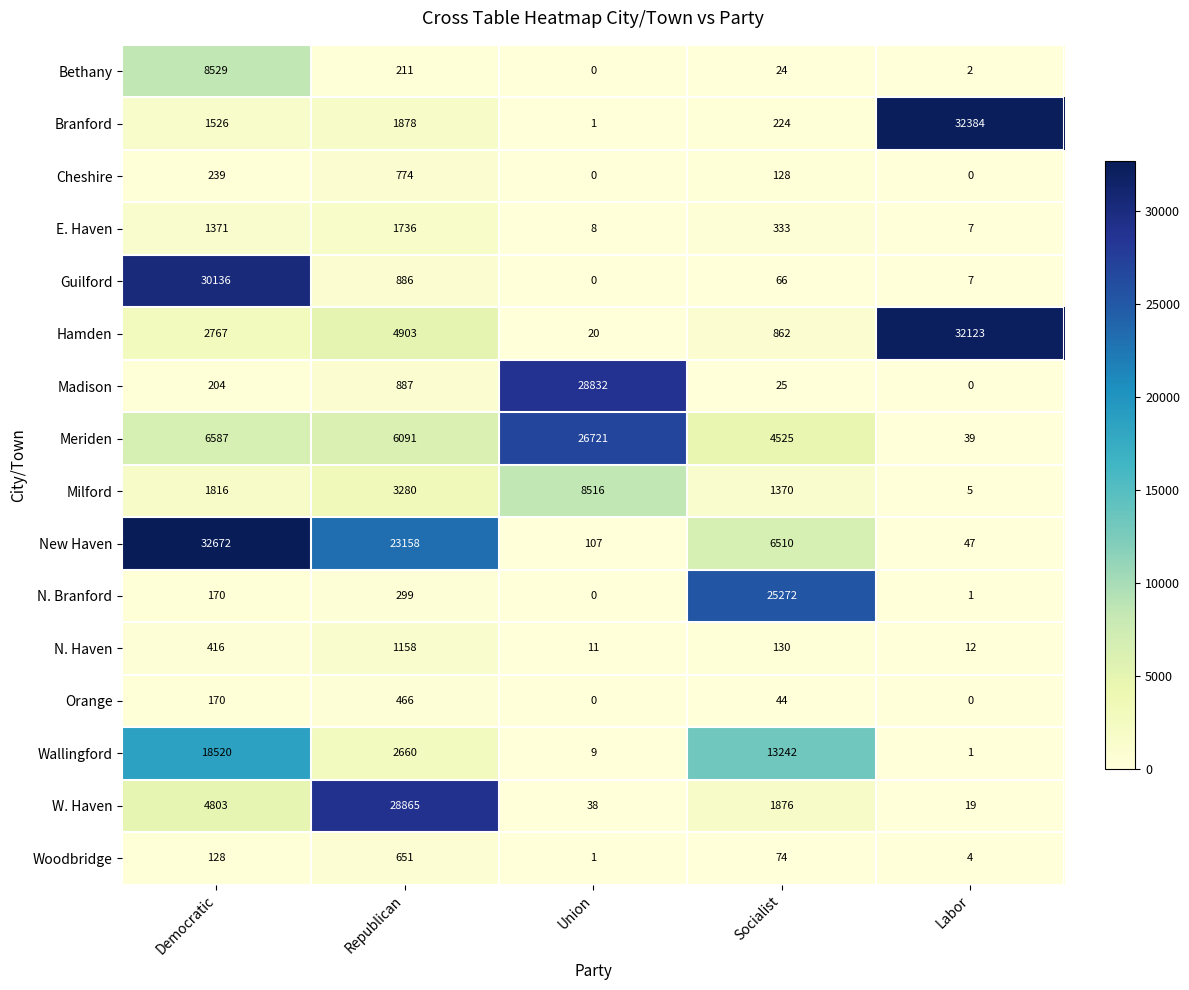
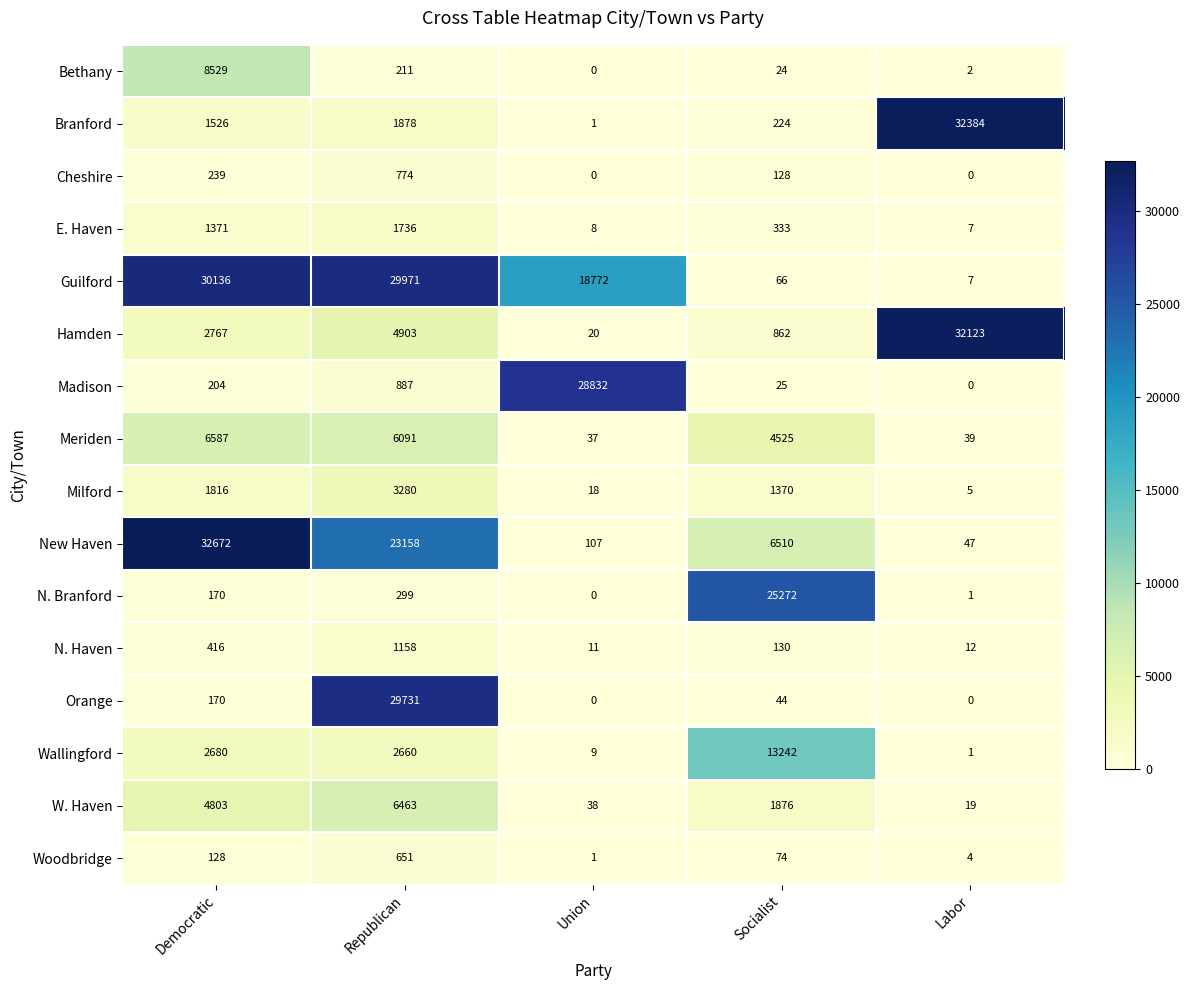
  {
    "Bethany": {
      "Democratic": 8529,
      "Republican": 211,
      "Union": 0,
      "Socialist": 24,
      "Labor": 2
    },
    "Branford": {
      "Democratic": 1526,
      "Republican": 1878,
      "Union": 1,
      "Socialist": 224,
      "Labor": 32384
    },
    "Cheshire": {
      "Democratic": 239,
      "Republican": 774,
      "Union": 0,
      "Socialist": 128,
      "Labor": 0
    },
    "E. Haven": {
      "Democratic": 1371,
      "Republican": 1736,
      "Union": 8,
      "Socialist": 333,
      "Labor": 7
    },
    "Guilford": {
      "Democratic": 30136,
-     "Republican": 886,
-     "Union": 0,
+     "Republican": 29971,
+     "Union": 18772,
      "Socialist": 66,
      "Labor": 7
    },
    "Hamden": {
      "Democratic": 2767,
      "Republican": 4903,
      "Union": 20,
      "Socialist": 862,
      "Labor": 32123
    },
    "Madison": {
      "Democratic": 204,
      "Republican": 887,
      "Union": 28832,
      "Socialist": 25,
      "Labor": 0
    },
    "Meriden": {
      "Democratic": 6587,
      "Republican": 6091,
-     "Union": 26721,
+     "Union": 37,
      "Socialist": 4525,
      "Labor": 39
    },
    "Milford": {
      "Democratic": 1816,
      "Republican": 3280,
-     "Union": 8516,
+     "Union": 18,
      "Socialist": 1370,
      "Labor": 5
    },
    "New Haven": {
      "Democratic": 32672,
      "Republican": 23158,
      "Union": 107,
      "Socialist": 6510,
      "Labor": 47
    },
    "N. Branford": {
      "Democratic": 170,
      "Republican": 299,
      "Union": 0,
      "Socialist": 25272,
      "Labor": 1
    },
    "N. Haven": {
      "Democratic": 416,
      "Republican": 1158,
      "Union": 11,
      "Socialist": 130,
      "Labor": 12
    },
    "Orange": {
      "Democratic": 170,
-     "Republican": 466,
+     "Republican": 29731,
      "Union": 0,
      "Socialist": 44,
      "Labor": 0
    },
    "Wallingford": {
-     "Democratic": 18520,
+     "Democratic": 2680,
      "Republican": 2660,
      "Union": 9,
      "Socialist": 13242,
      "Labor": 1
    },
    "W. Haven": {
      "Democratic": 4803,
-     "Republican": 28865,
+     "Republican": 6463,
      "Union": 38,
      "Socialist": 1876,
      "Labor": 19
    },
    "Woodbridge": {
      "Democratic": 128,
      "Republican": 651,
      "Union": 1,
      "Socialist": 74,
      "Labor": 4
    }
  }
